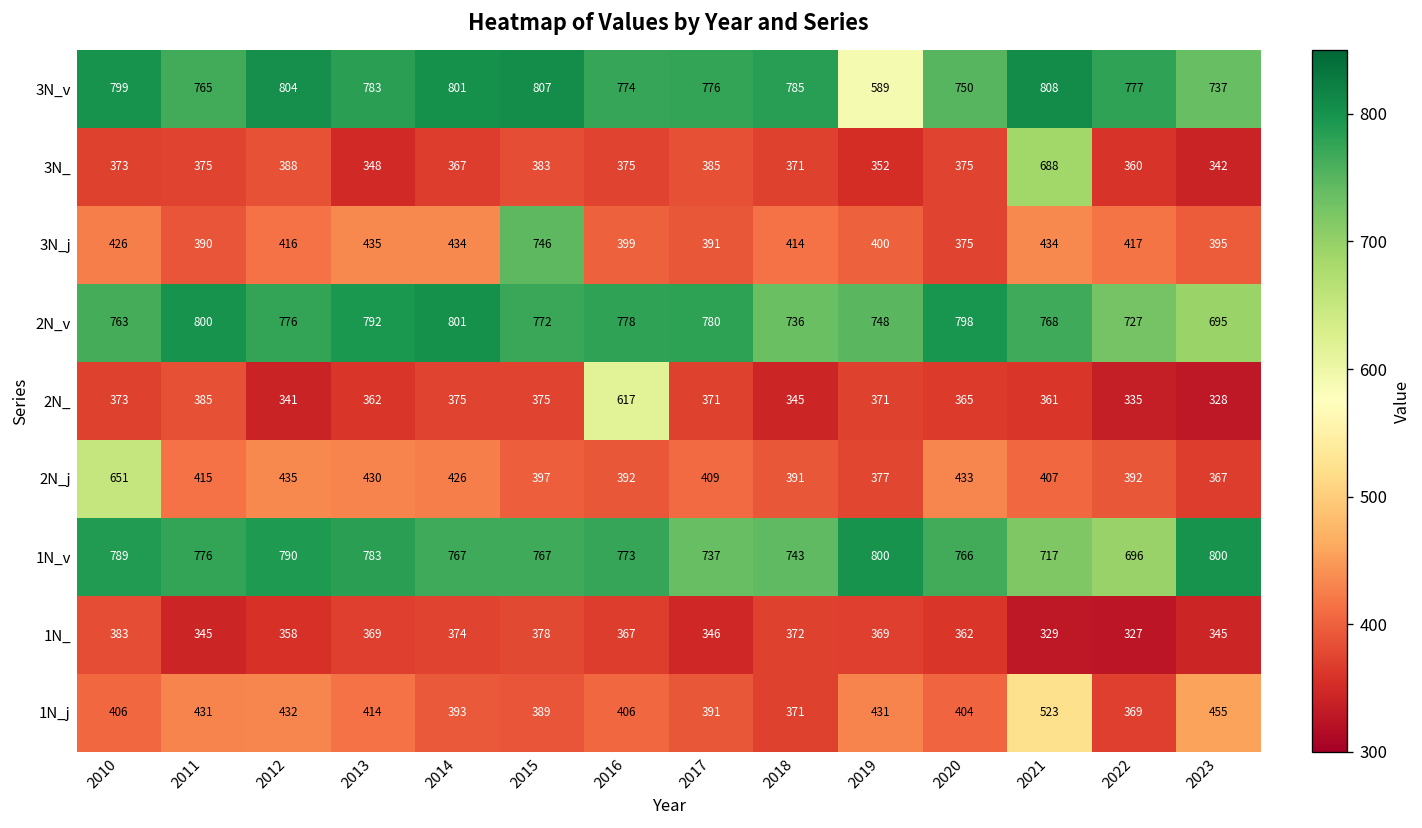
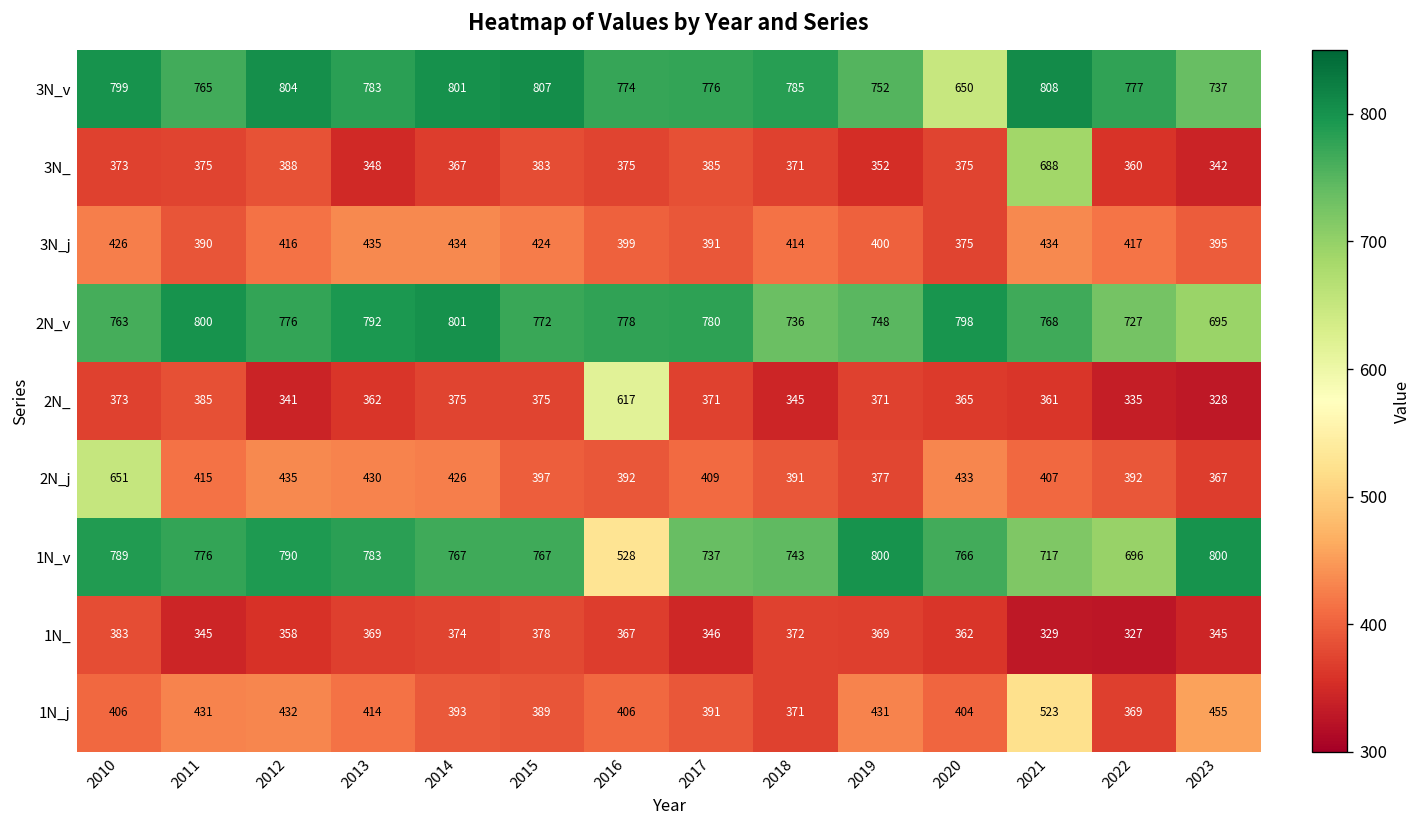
  {
    "3N_v": {
      "2010": 799,
      "2011": 765,
      "2012": 804,
      "2013": 783,
      "2014": 801,
      "2015": 807,
      "2016": 774,
      "2017": 776,
      "2018": 785,
-     "2019": 589,
-     "2020": 750,
+     "2019": 752,
+     "2020": 650,
      "2021": 808,
      "2022": 777,
      "2023": 737
    },
    "3N_": {
      "2010": 373,
      "2011": 375,
      "2012": 388,
      "2013": 348,
      "2014": 367,
      "2015": 383,
      "2016": 375,
      "2017": 385,
      "2018": 371,
      "2019": 352,
      "2020": 375,
      "2021": 688,
      "2022": 360,
      "2023": 342
    },
    "3N_j": {
      "2010": 426,
      "2011": 390,
      "2012": 416,
      "2013": 435,
      "2014": 434,
-     "2015": 746,
+     "2015": 424,
      "2016": 399,
      "2017": 391,
      "2018": 414,
      "2019": 400,
      "2020": 375,
      "2021": 434,
      "2022": 417,
      "2023": 395
    },
    "2N_v": {
      "2010": 763,
      "2011": 800,
      "2012": 776,
      "2013": 792,
      "2014": 801,
      "2015": 772,
      "2016": 778,
      "2017": 780,
      "2018": 736,
      "2019": 748,
      "2020": 798,
      "2021": 768,
      "2022": 727,
      "2023": 695
    },
    "2N_": {
      "2010": 373,
      "2011": 385,
      "2012": 341,
      "2013": 362,
      "2014": 375,
      "2015": 375,
      "2016": 617,
      "2017": 371,
      "2018": 345,
      "2019": 371,
      "2020": 365,
      "2021": 361,
      "2022": 335,
      "2023": 328
    },
    "2N_j": {
      "2010": 651,
      "2011": 415,
      "2012": 435,
      "2013": 430,
      "2014": 426,
      "2015": 397,
      "2016": 392,
      "2017": 409,
      "2018": 391,
      "2019": 377,
      "2020": 433,
      "2021": 407,
      "2022": 392,
      "2023": 367
    },
    "1N_v": {
      "2010": 789,
      "2011": 776,
      "2012": 790,
      "2013": 783,
      "2014": 767,
      "2015": 767,
-     "2016": 773,
+     "2016": 528,
      "2017": 737,
      "2018": 743,
      "2019": 800,
      "2020": 766,
      "2021": 717,
      "2022": 696,
      "2023": 800
    },
    "1N_": {
      "2010": 383,
      "2011": 345,
      "2012": 358,
      "2013": 369,
      "2014": 374,
      "2015": 378,
      "2016": 367,
      "2017": 346,
      "2018": 372,
      "2019": 369,
      "2020": 362,
      "2021": 329,
      "2022": 327,
      "2023": 345
    },
    "1N_j": {
      "2010": 406,
      "2011": 431,
      "2012": 432,
      "2013": 414,
      "2014": 393,
      "2015": 389,
      "2016": 406,
      "2017": 391,
      "2018": 371,
      "2019": 431,
      "2020": 404,
      "2021": 523,
      "2022": 369,
      "2023": 455
    }
  }
